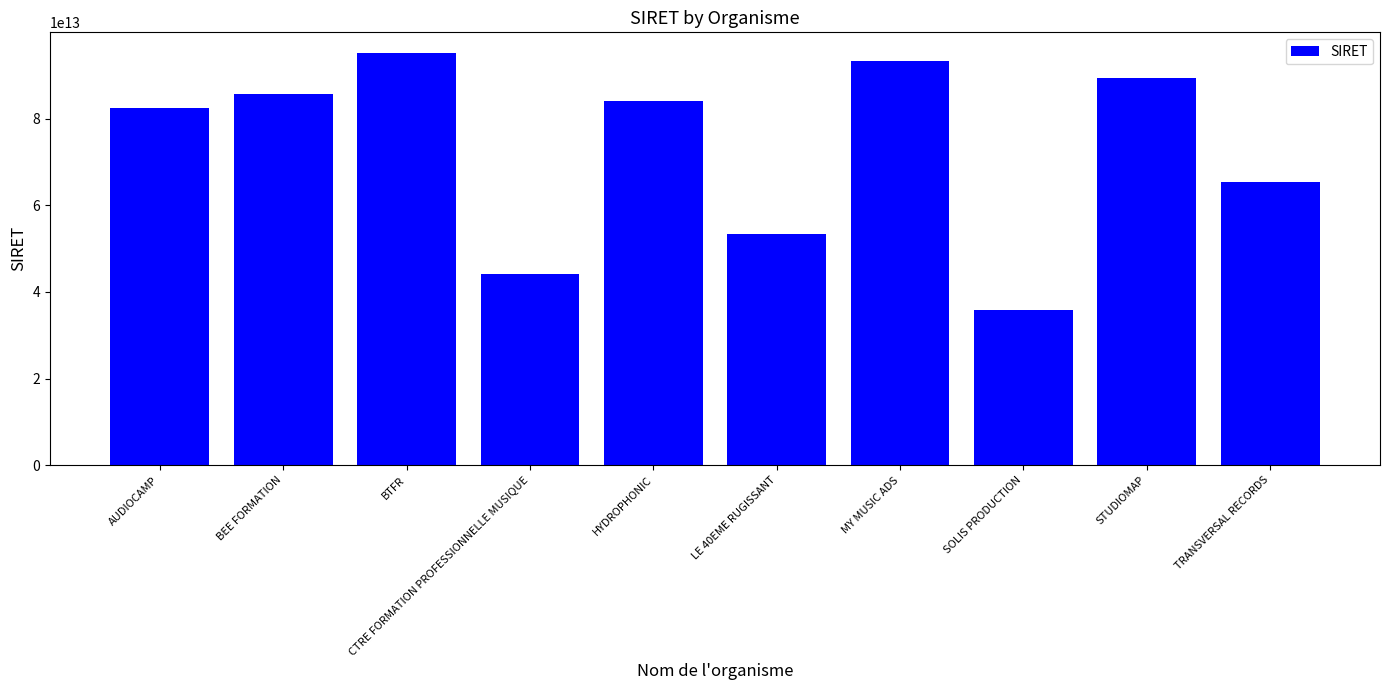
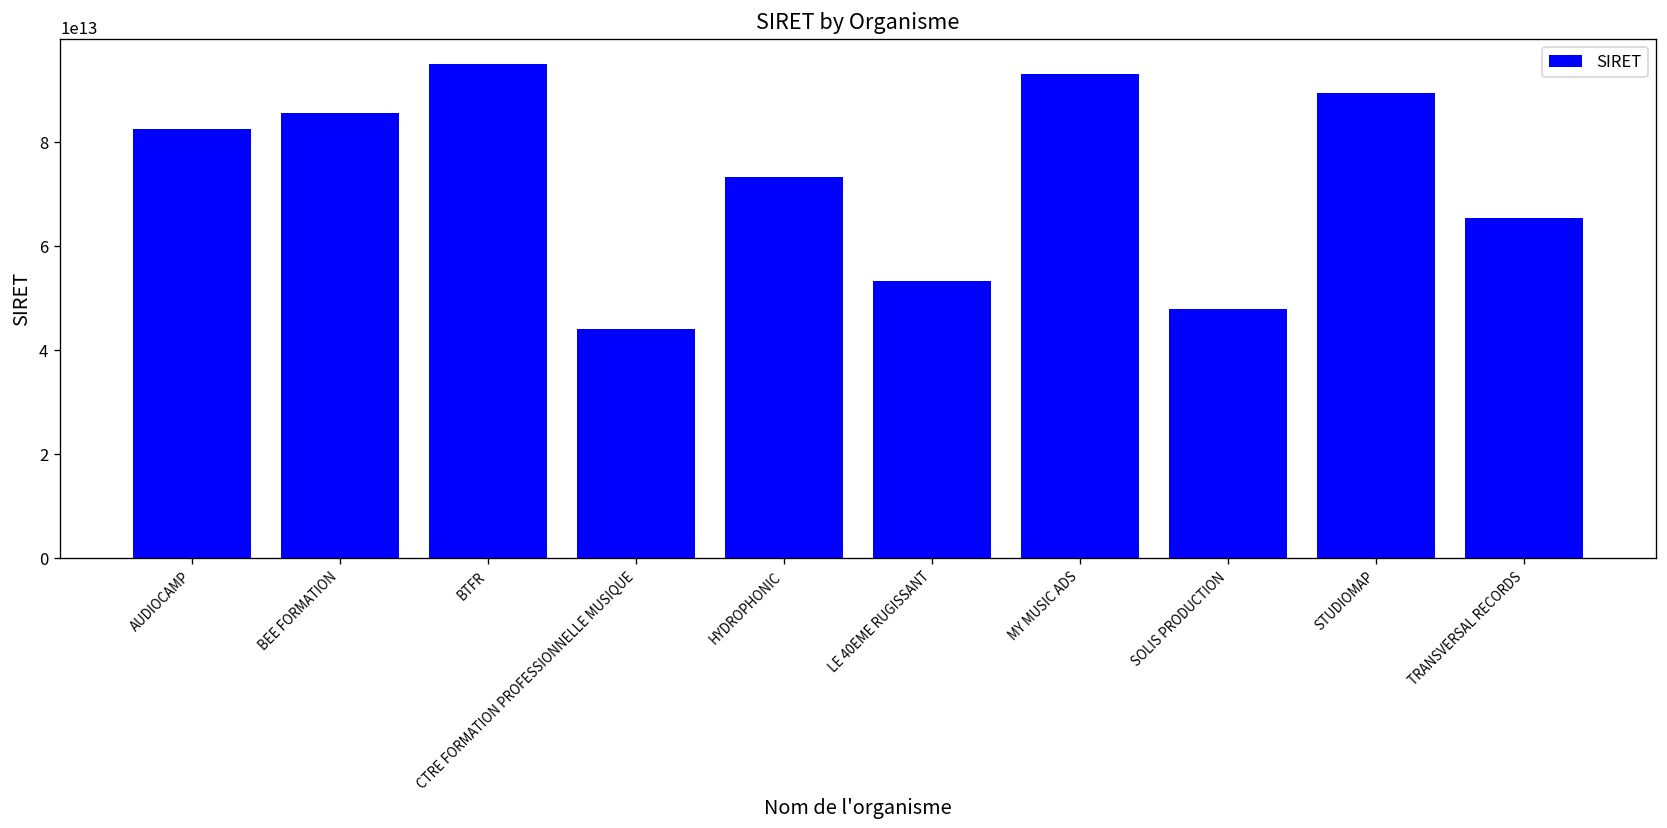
  {
    "AUDIOCAMP": 82000000000000,
    "BEE FORMATION": 86000000000000,
    "BTFR": 95000000000000,
    "CTRE FORMATION PROFESSIONNELLE MUSIQUE": 44000000000000,
-   "HYDROPHONIC": 84000000000000,
+   "HYDROPHONIC": 73000000000000,
    "LE 40EME RUGISSANT": 53000000000000,
    "MY MUSIC ADS": 93000000000000,
-   "SOLIS PRODUCTION": 36000000000000,
+   "SOLIS PRODUCTION": 48000000000000,
    "STUDIOMAP": 89000000000000,
    "TRANSVERSAL RECORDS": 65000000000000
  }
